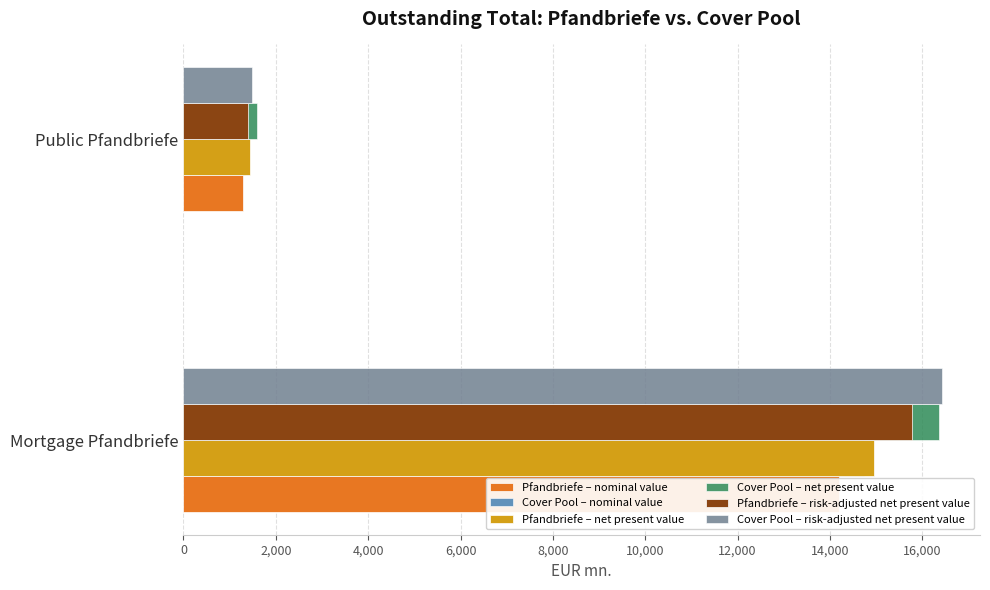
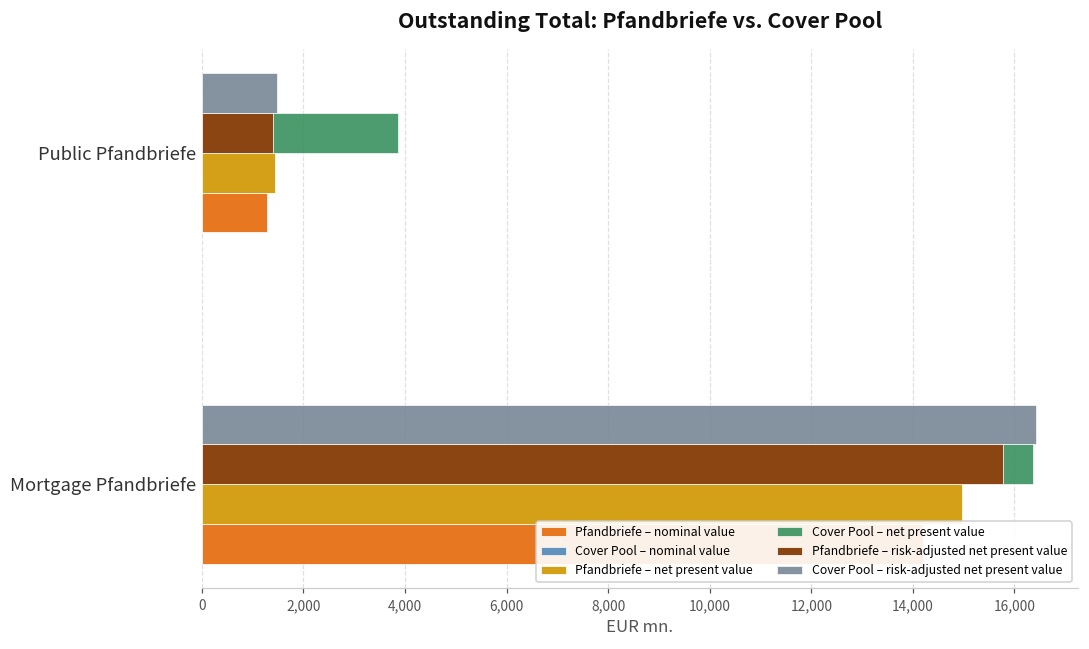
  {
    "Cover Pool – net present value": {
-     "Public Pfandbriefe": "1,600",
+     "Public Pfandbriefe": "3,900",
      "Mortgage Pfandbriefe": "16,400"
    }
  }
